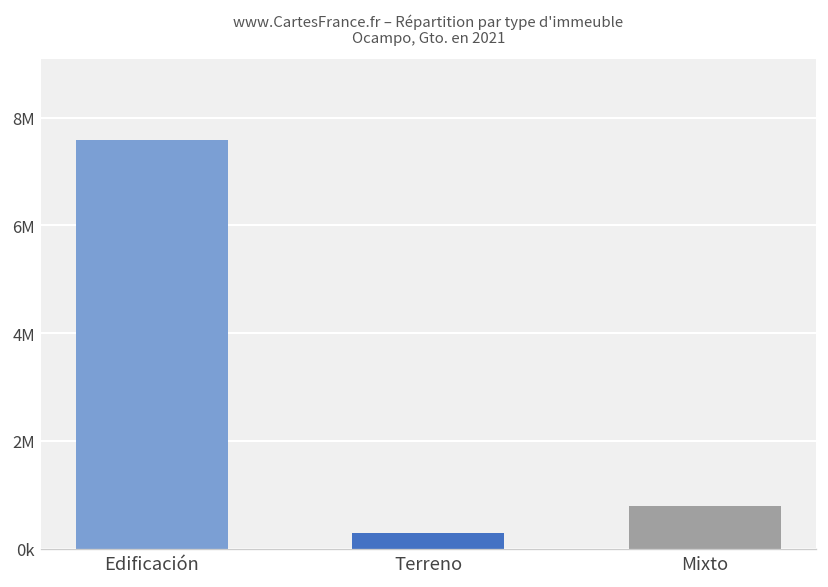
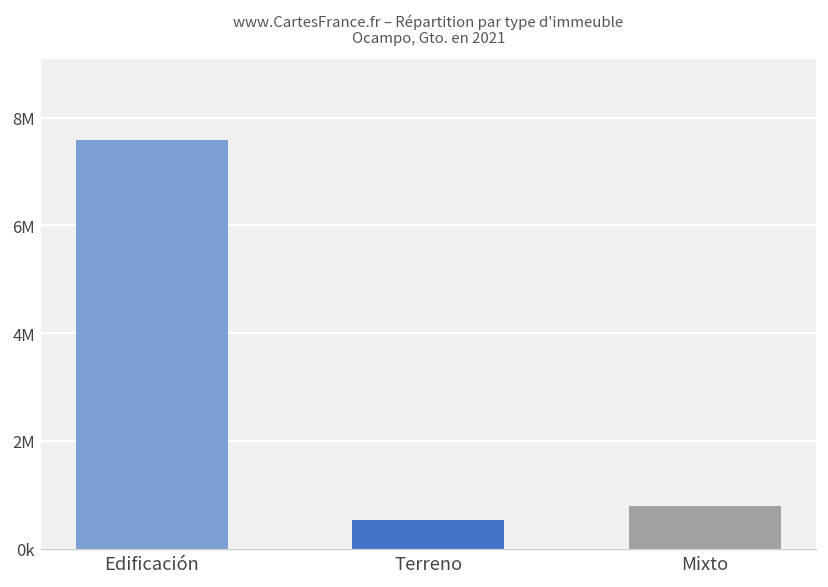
  {
    "Edificación": 7600000,
-   "Terreno": 300000,
+   "Terreno": 500000,
    "Mixto": 800000
  }
